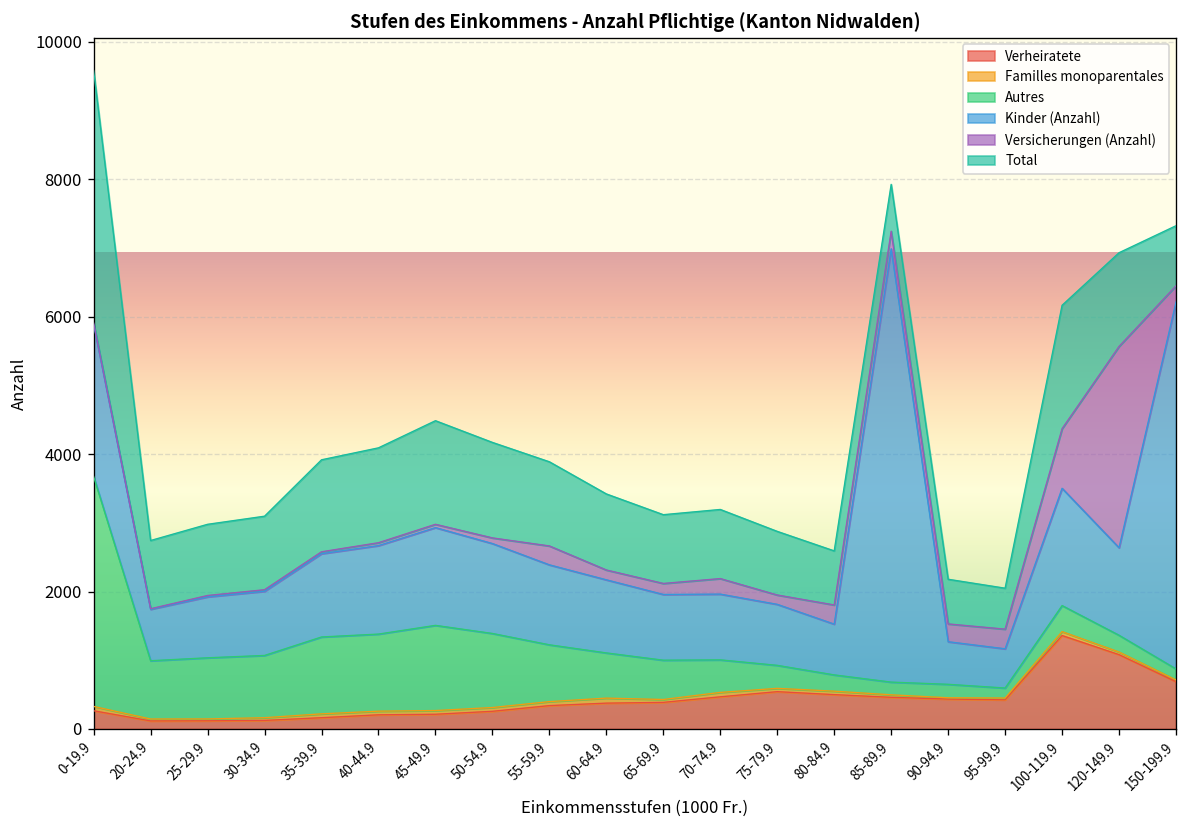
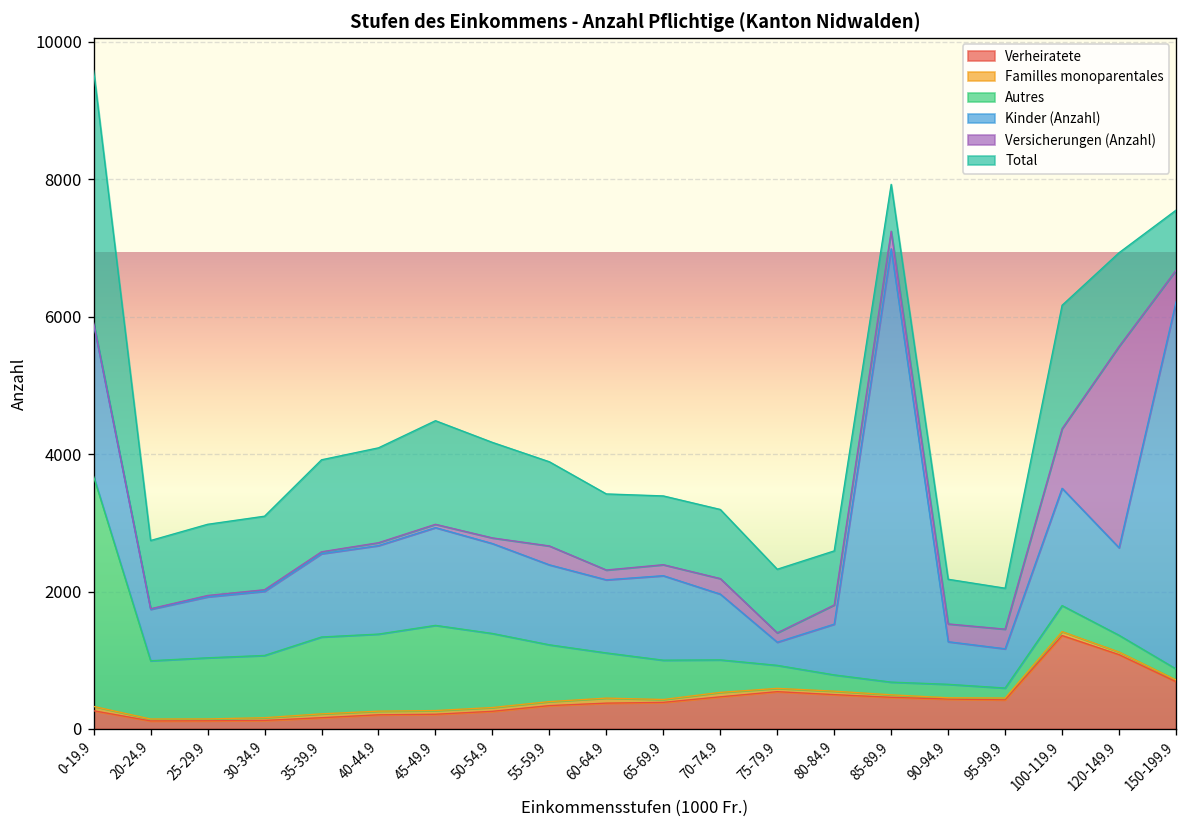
  {
    "Verheiratete": {
      "0-19.9": 300,
      "35-39.9": 200,
      "40-44.9": 200,
      "45-49.9": 200,
      "50-54.9": 300,
      "55-59.9": 300,
      "60-64.9": 400,
      "70-74.9": 500,
      "75-79.9": 500,
      "80-84.9": 500,
      "100-119.9": 1400
    },
    "Familles monoparentales": {
      "0-19.9": 100,
      "35-39.9": 100,
      "40-44.9": 100,
      "45-49.9": 100,
      "50-54.9": 100,
      "55-59.9": 100,
      "60-64.9": 100,
      "70-74.9": 100,
      "75-79.9": 0,
      "80-84.9": 100,
      "100-119.9": 100
    },
    "Kinder (Anzahl)": {
      "45-49.9": 1400,
      "50-54.9": 1300,
      "55-59.9": 1200,
      "60-64.9": 1100,
-     "65-69.9": 1000,
+     "65-69.9": 1200,
      "70-74.9": 1000,
-     "75-79.9": 900,
+     "75-79.9": 300,
      "80-84.9": 700,
      "85-89.9": 6300,
      "90-94.9": 600,
      "95-99.9": 600,
      "100-119.9": 1700,
      "120-149.9": 1300,
      "150-199.9": 5300
    },
    "Versicherungen (Anzahl)": {
      "45-49.9": 0,
      "50-54.9": 100,
      "55-59.9": 300,
      "60-64.9": 100,
      "65-69.9": 200,
      "70-74.9": 200,
      "75-79.9": 100,
      "80-84.9": 300,
      "85-89.9": 300,
      "90-94.9": 300,
      "95-99.9": 300,
      "100-119.9": 900,
      "120-149.9": 2900,
-     "150-199.9": 200
+     "150-199.9": 500
    }
  }
